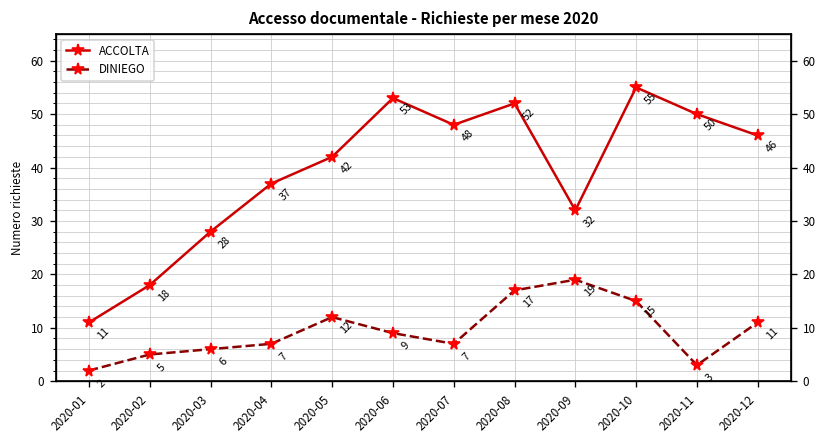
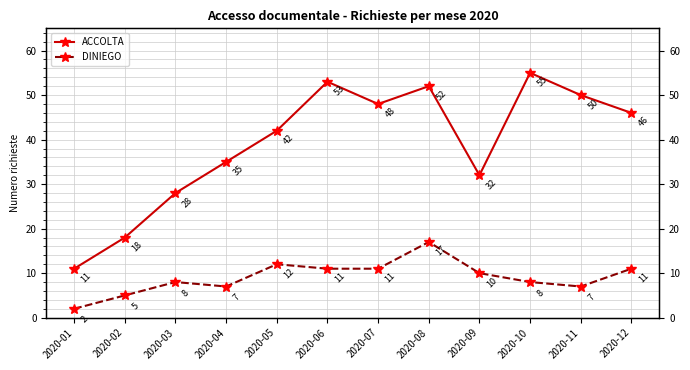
  {
    "ACCOLTA": {
      "2020-01": 11,
      "2020-02": 18,
      "2020-03": 28,
-     "2020-04": 37,
+     "2020-04": 35,
      "2020-05": 42,
      "2020-06": 53,
      "2020-07": 48,
      "2020-08": 52,
      "2020-09": 32,
      "2020-10": 55,
      "2020-11": 50,
      "2020-12": 46
    },
    "DINIEGO": {
      "2020-01": 2,
      "2020-02": 5,
-     "2020-03": 6,
+     "2020-03": 8,
      "2020-04": 7,
      "2020-05": 12,
-     "2020-06": 9,
-     "2020-07": 7,
+     "2020-06": 11,
+     "2020-07": 11,
      "2020-08": 17,
-     "2020-09": 19,
-     "2020-10": 15,
-     "2020-11": 3,
+     "2020-09": 10,
+     "2020-10": 8,
+     "2020-11": 7,
      "2020-12": 11
    }
  }
